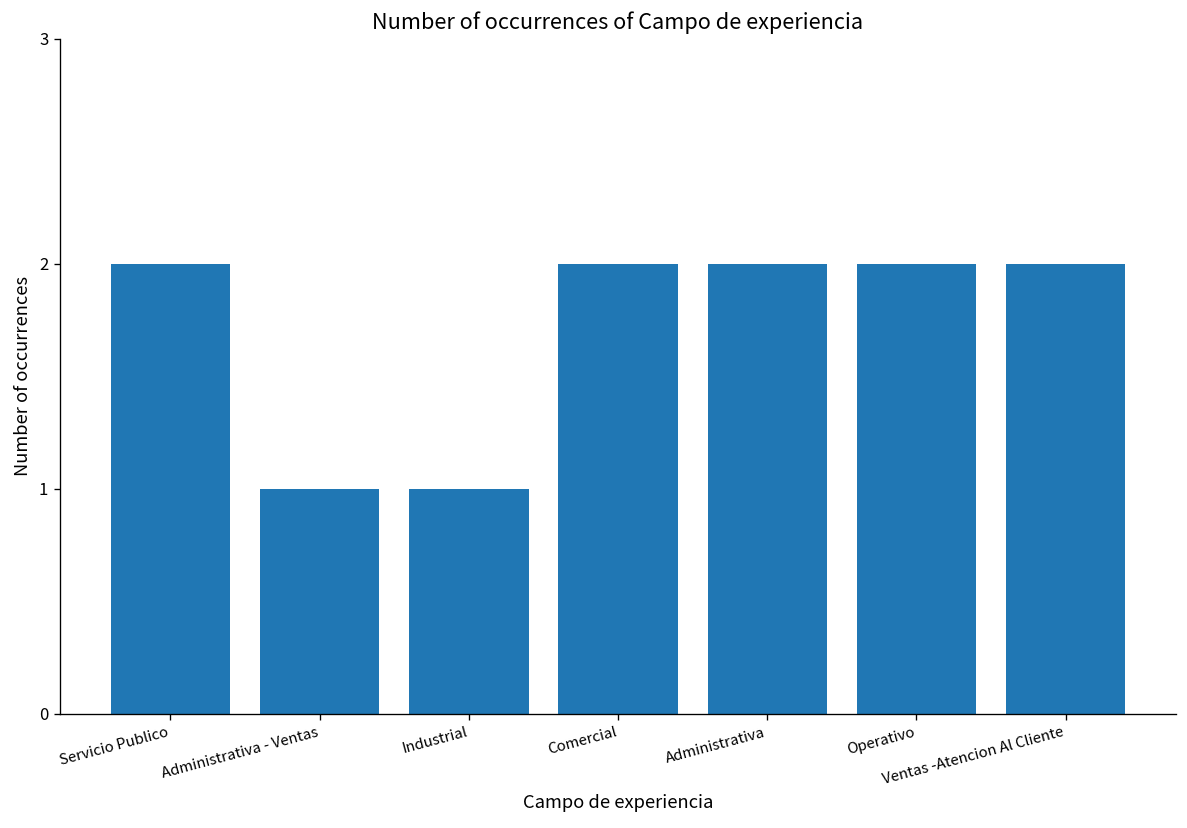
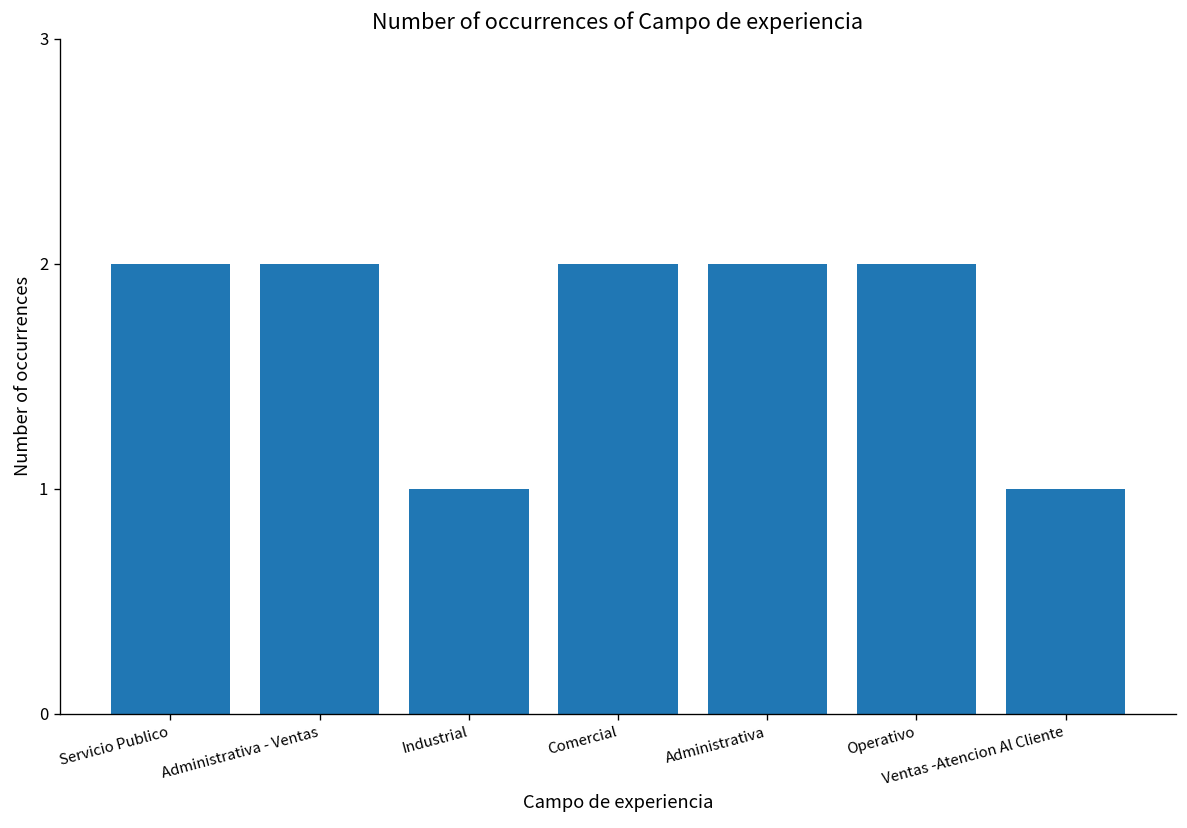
  {
    "Servicio Publico": 2,
-   "Administrativa - Ventas": 1,
+   "Administrativa - Ventas": 2,
    "Industrial": 1,
    "Comercial": 2,
    "Administrativa": 2,
    "Operativo": 2,
-   "Ventas -Atencion Al Cliente": 2
+   "Ventas -Atencion Al Cliente": 1
  }
